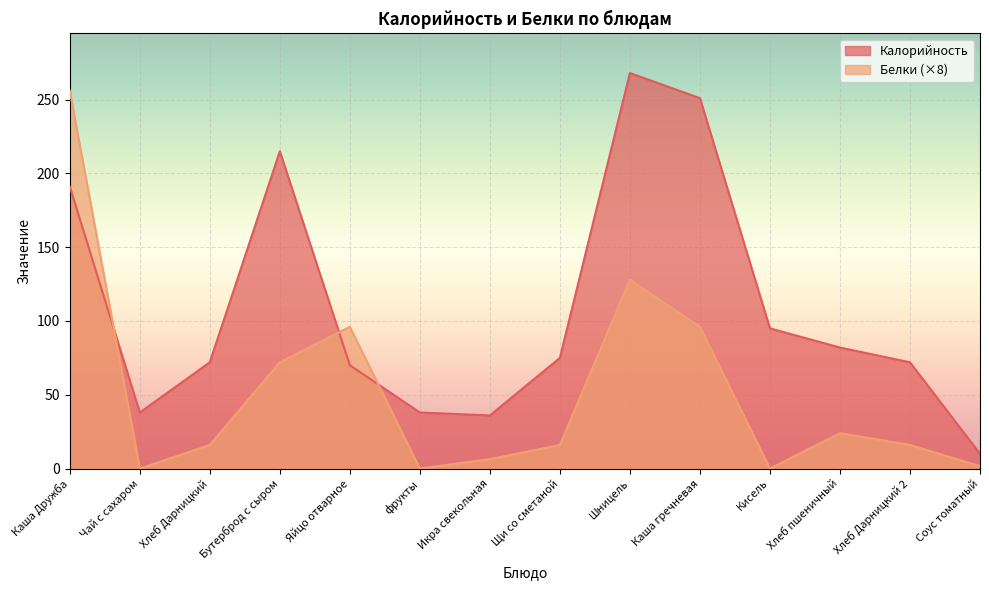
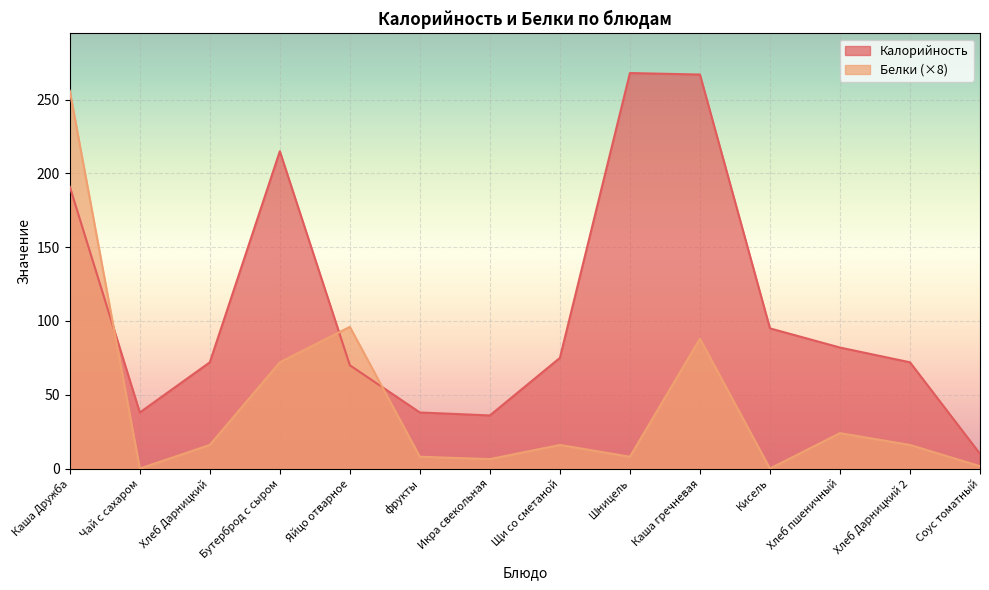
  {
    "Калорийность": {
      "Каша Дружба": 191,
      "Чай с сахаром": 38,
      "Хлеб Дарницкий": 72,
      "Бутерброд с сыром": 215,
      "Яйцо отварное": 70,
      "фрукты": 38,
      "Икра свекольная": 36,
      "Щи со сметаной": 75,
      "Шницель": 268,
-     "Каша гречневая": 251,
+     "Каша гречневая": 267,
      "Кисель": 95,
      "Хлеб пшеничный": 82,
      "Хлеб Дарницкий 2": 72,
      "Соус томатный": 10
    },
    "Белки (×8)": {
      "Каша Дружба": 256,
      "Чай с сахаром": 0,
      "Хлеб Дарницкий": 16,
      "Бутерброд с сыром": 72,
      "Яйцо отварное": 96,
-     "фрукты": 0,
+     "фрукты": 8,
      "Икра свекольная": 6,
      "Щи со сметаной": 16,
-     "Шницель": 128,
-     "Каша гречневая": 96,
+     "Шницель": 8,
+     "Каша гречневая": 88,
      "Кисель": 0,
      "Хлеб пшеничный": 24,
      "Хлеб Дарницкий 2": 16,
      "Соус томатный": 2
    }
  }
